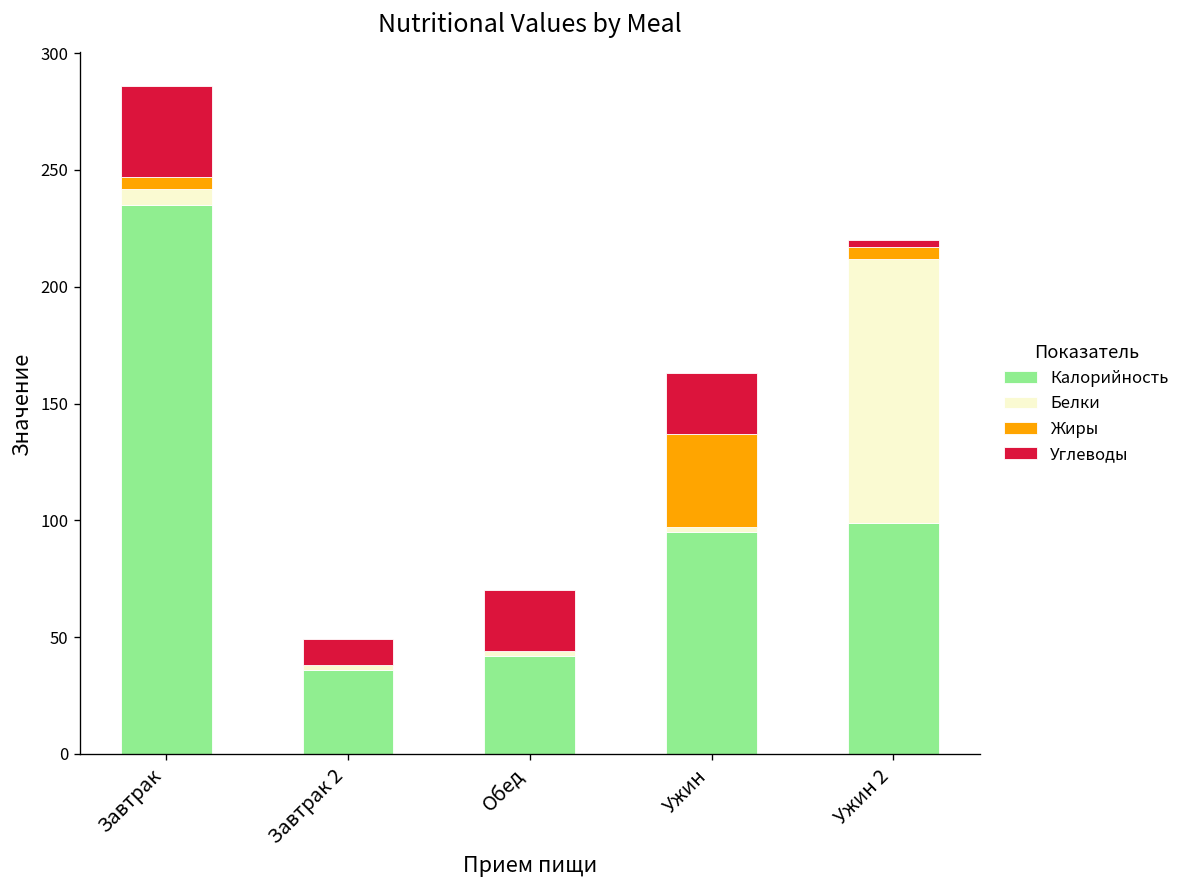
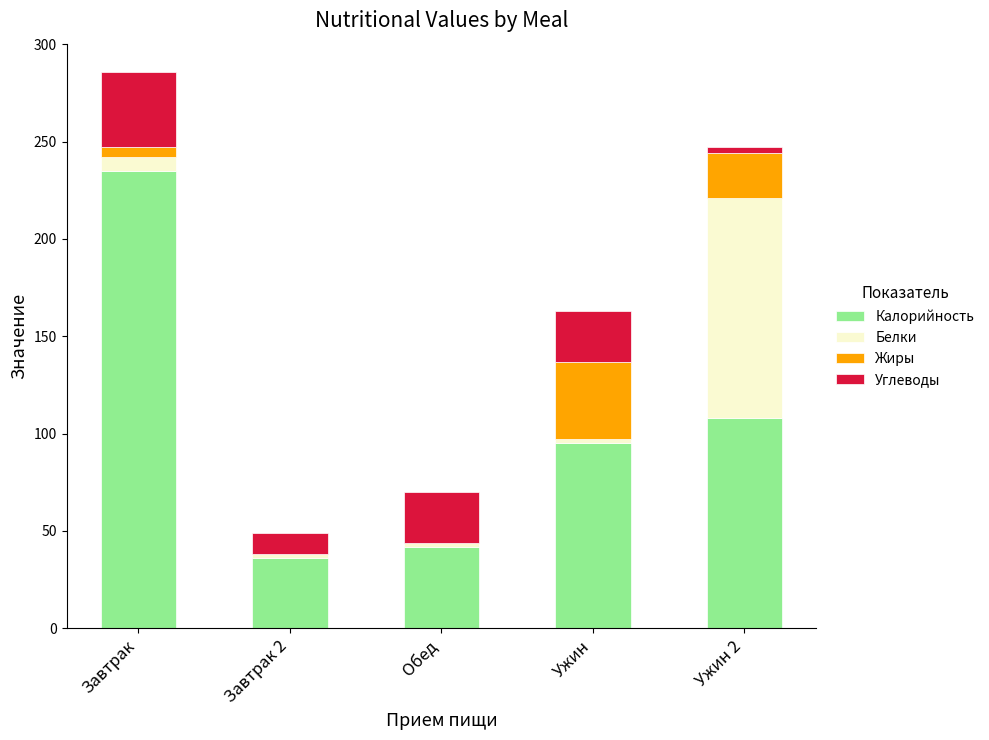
  {
    "Калорийность": {
      "Завтрак": 235,
      "Завтрак 2": 36,
      "Обед": 42,
      "Ужин": 95,
-     "Ужин 2": 99
+     "Ужин 2": 108
    },
    "Белки": {
      "Завтрак": 7,
      "Завтрак 2": 2,
      "Обед": 2,
      "Ужин": 2,
      "Ужин 2": 113
    },
    "Жиры": {
      "Завтрак": 5,
      "Завтрак 2": 0,
      "Обед": 0,
      "Ужин": 40,
-     "Ужин 2": 5
+     "Ужин 2": 23
    },
    "Углеводы": {
      "Завтрак": 39,
      "Завтрак 2": 11,
      "Обед": 26,
      "Ужин": 26,
      "Ужин 2": 3
    }
  }
